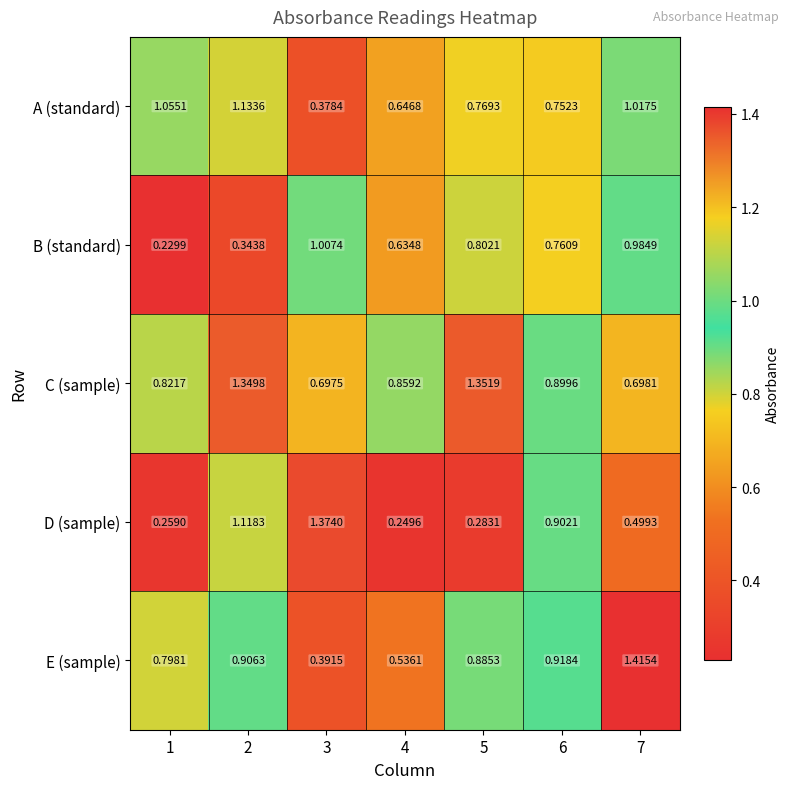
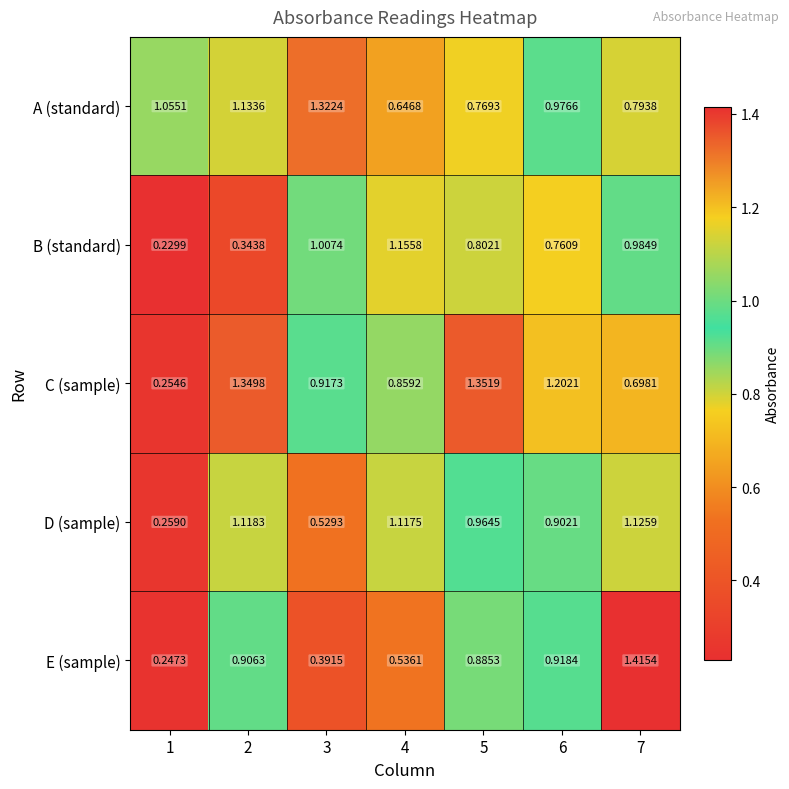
  {
    "A (standard)": {
-     "3": 0.3784,
-     "6": 0.7523,
-     "7": 1.0175
+     "3": 1.3224,
+     "6": 0.9766,
+     "7": 0.7938
    },
    "B (standard)": {
-     "4": 0.6348
+     "4": 1.1558
    },
    "C (sample)": {
-     "1": 0.8217,
-     "3": 0.6975,
-     "6": 0.8996
+     "1": 0.2546,
+     "3": 0.9173,
+     "6": 1.2021
    },
    "D (sample)": {
-     "3": 1.3740,
-     "4": 0.2496,
-     "5": 0.2831,
-     "7": 0.4993
+     "3": 0.5293,
+     "4": 1.1175,
+     "5": 0.9645,
+     "7": 1.1259
    },
    "E (sample)": {
-     "1": 0.7981
+     "1": 0.2473
    }
  }
